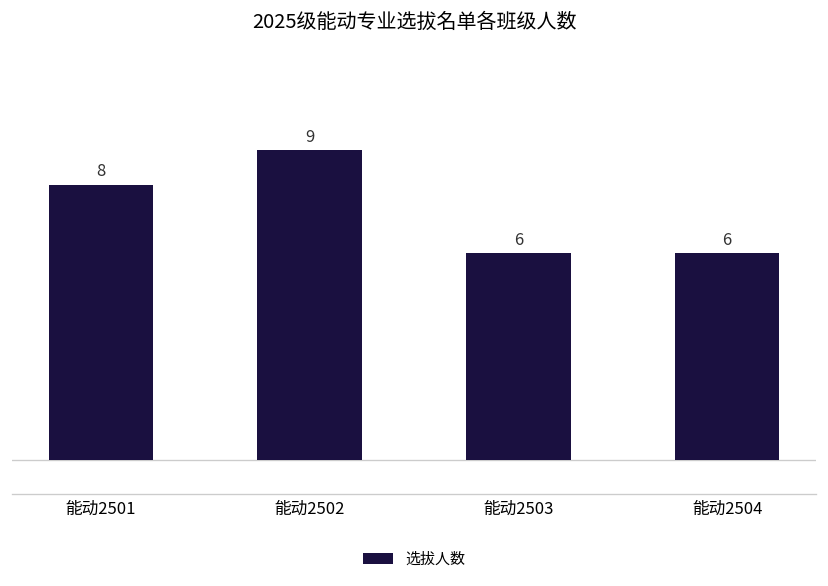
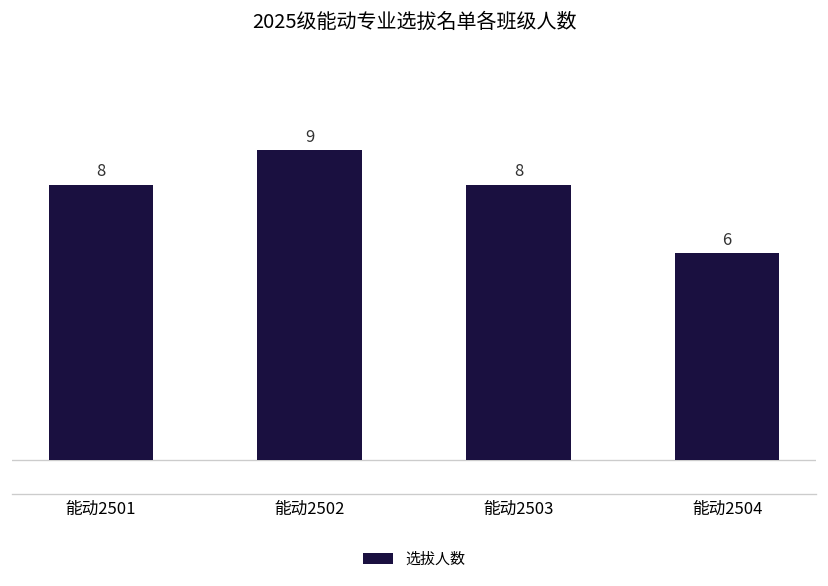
  {
    "能动2501": 8,
    "能动2502": 9,
-   "能动2503": 6,
+   "能动2503": 8,
    "能动2504": 6
  }
